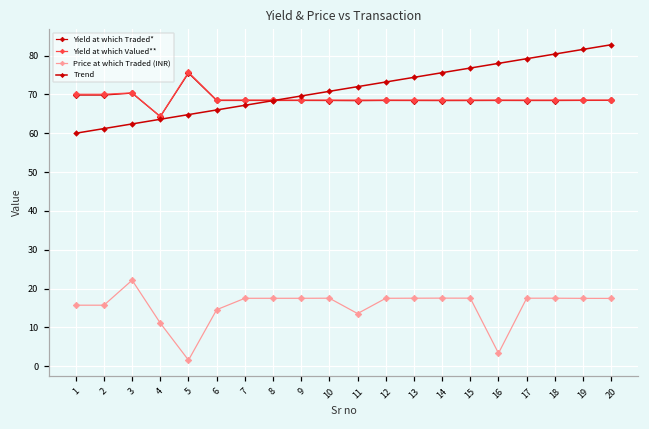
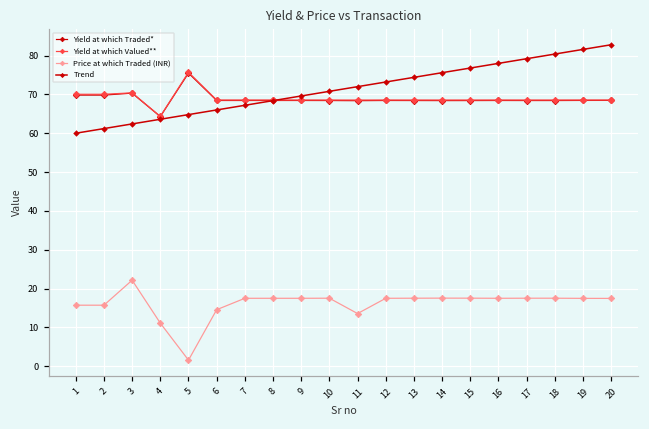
  {
    "Price at which Traded (INR)": {
      "1": 16,
      "2": 16,
      "3": 22,
      "4": 11,
      "5": 2,
      "6": 15,
      "7": 17,
      "8": 17,
      "9": 17,
      "10": 18,
      "11": 14,
      "12": 17,
      "13": 18,
      "14": 18,
      "15": 18,
-     "16": 3,
+     "16": 17,
      "17": 18,
      "18": 18,
      "19": 17,
      "20": 17
    }
  }
